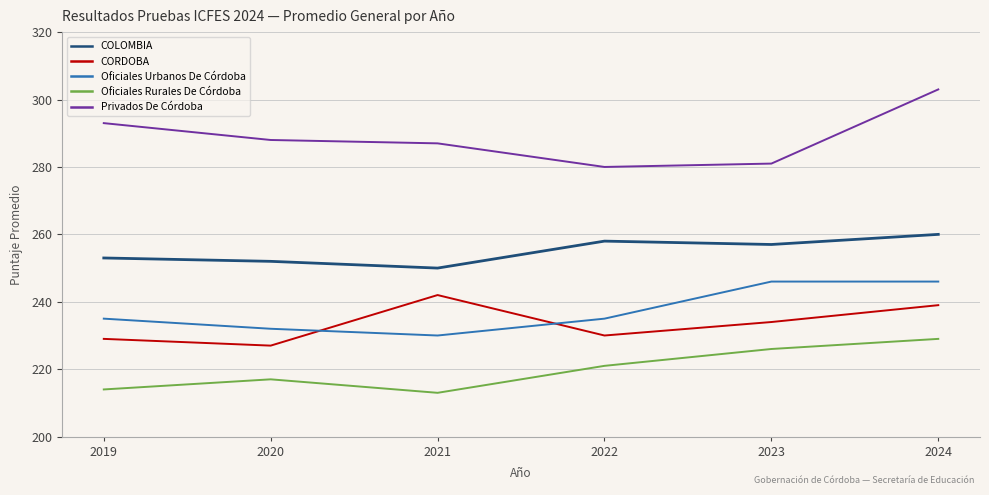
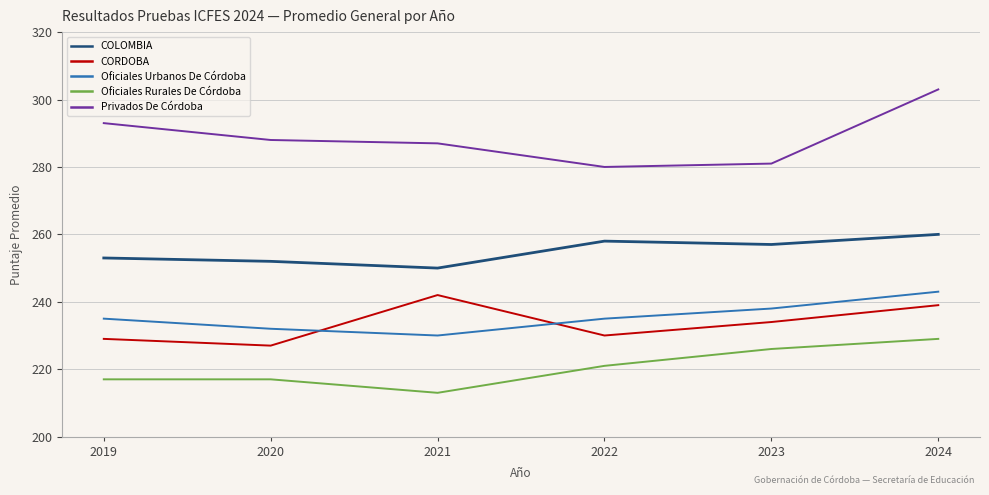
  {
    "COLOMBIA": {
      "2019": 253,
      "2020": 252,
      "2021": 250,
      "2022": 258,
      "2023": 257,
      "2024": 260
    },
    "CORDOBA": {
      "2019": 229,
      "2020": 227,
      "2021": 242,
      "2022": 230,
      "2023": 234,
      "2024": 239
    },
    "Oficiales Urbanos De Córdoba": {
      "2019": 235,
      "2020": 232,
      "2021": 230,
      "2022": 235,
-     "2023": 246,
-     "2024": 246
+     "2023": 238,
+     "2024": 243
    },
    "Oficiales Rurales De Córdoba": {
-     "2019": 214,
+     "2019": 217,
      "2020": 217,
      "2021": 213,
      "2022": 221,
      "2023": 226,
      "2024": 229
    },
    "Privados De Córdoba": {
      "2019": 293,
      "2020": 288,
      "2021": 287,
      "2022": 280,
      "2023": 281,
      "2024": 303
    }
  }
